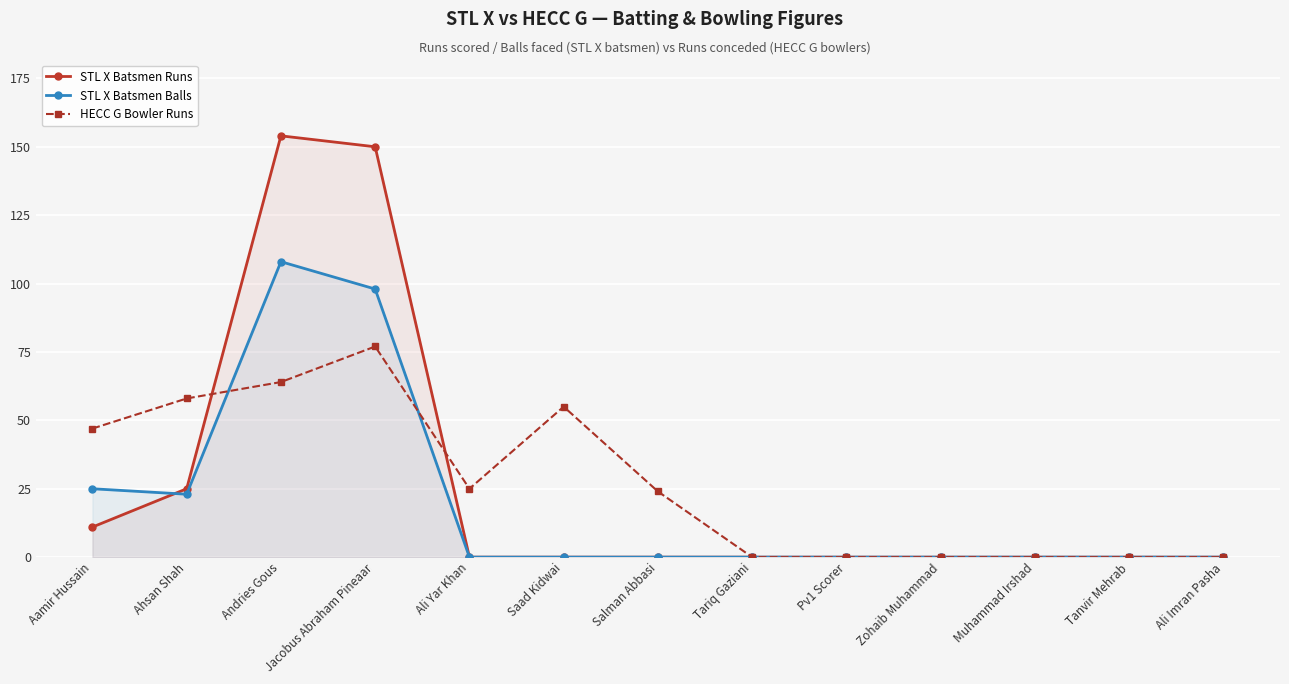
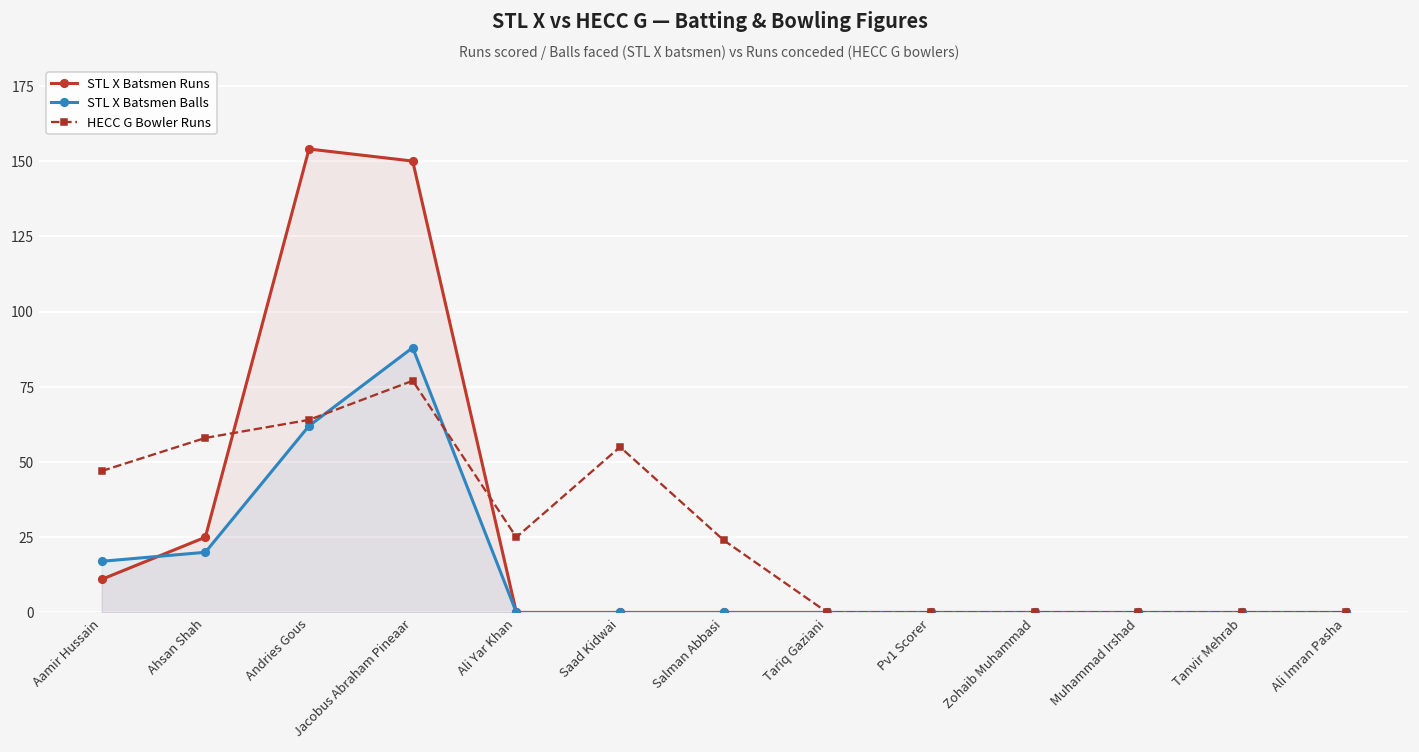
  {
    "STL X Batsmen Balls": {
-     "Aamir Hussain": 25,
-     "Ahsan Shah": 23,
-     "Andries Gous": 108,
-     "Jacobus Abraham Pineaar": 98
+     "Aamir Hussain": 17,
+     "Ahsan Shah": 20,
+     "Andries Gous": 62,
+     "Jacobus Abraham Pineaar": 88
    }
  }
